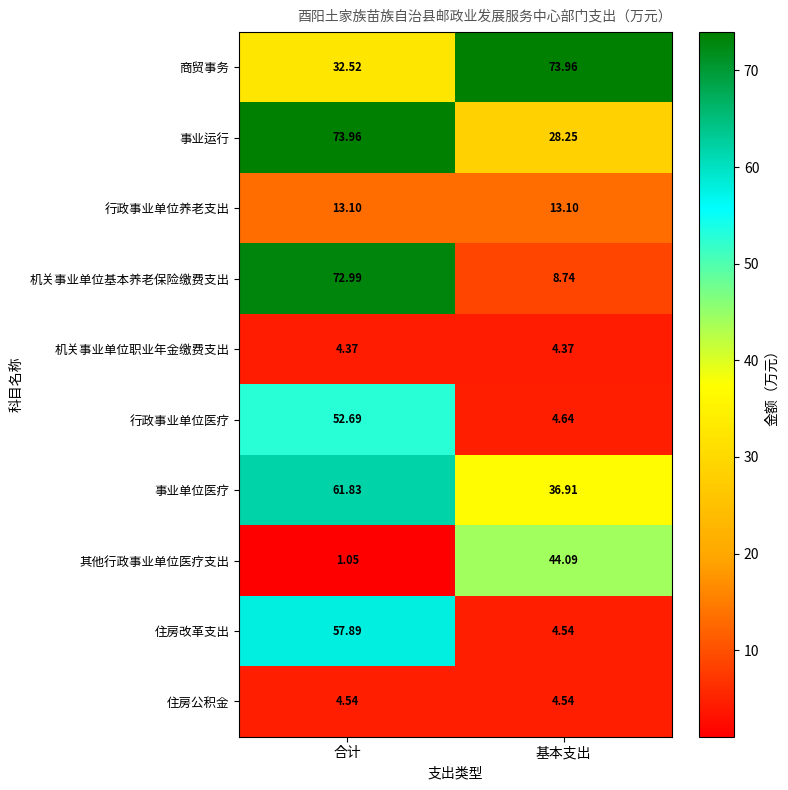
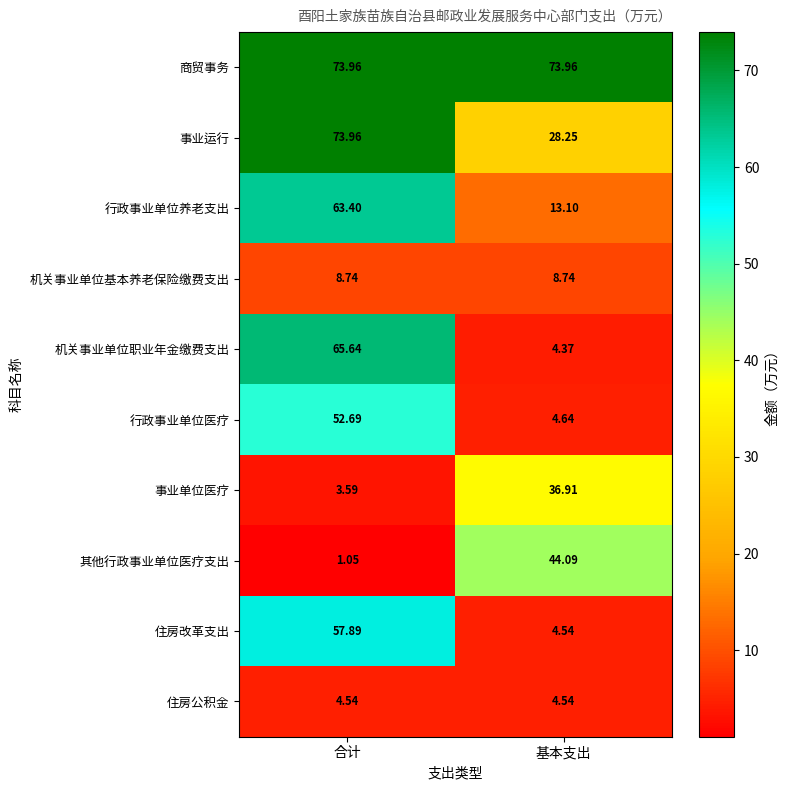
  {
    "商贸事务": {
-     "合计": 32.52,
+     "合计": 73.96,
      "基本支出": 73.96
    },
    "事业运行": {
      "合计": 73.96,
      "基本支出": 28.25
    },
    "行政事业单位养老支出": {
-     "合计": 13.10,
+     "合计": 63.40,
      "基本支出": 13.10
    },
    "机关事业单位基本养老保险缴费支出": {
-     "合计": 72.99,
+     "合计": 8.74,
      "基本支出": 8.74
    },
    "机关事业单位职业年金缴费支出": {
-     "合计": 4.37,
+     "合计": 65.64,
      "基本支出": 4.37
    },
    "行政事业单位医疗": {
      "合计": 52.69,
      "基本支出": 4.64
    },
    "事业单位医疗": {
-     "合计": 61.83,
+     "合计": 3.59,
      "基本支出": 36.91
    },
    "其他行政事业单位医疗支出": {
      "合计": 1.05,
      "基本支出": 44.09
    },
    "住房改革支出": {
      "合计": 57.89,
      "基本支出": 4.54
    },
    "住房公积金": {
      "合计": 4.54,
      "基本支出": 4.54
    }
  }
